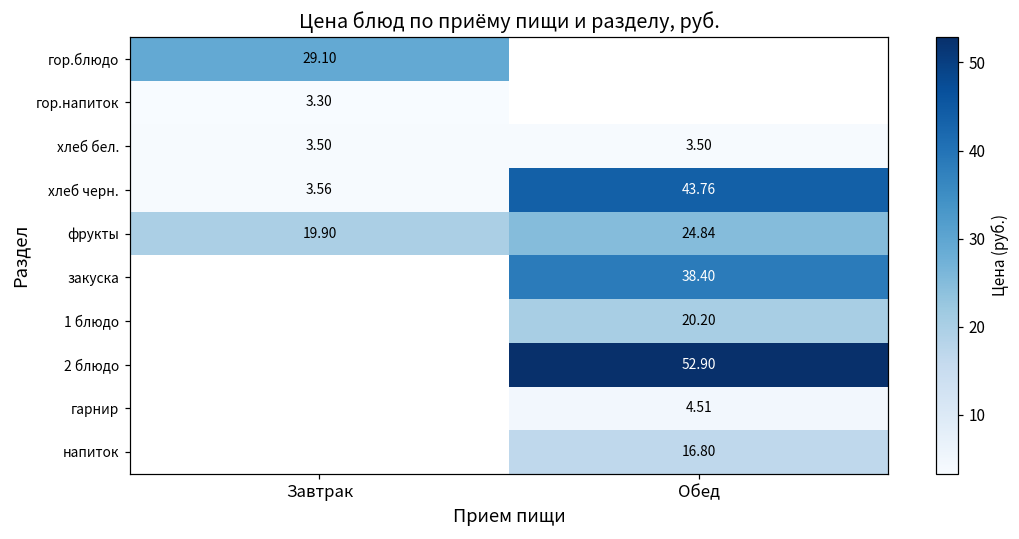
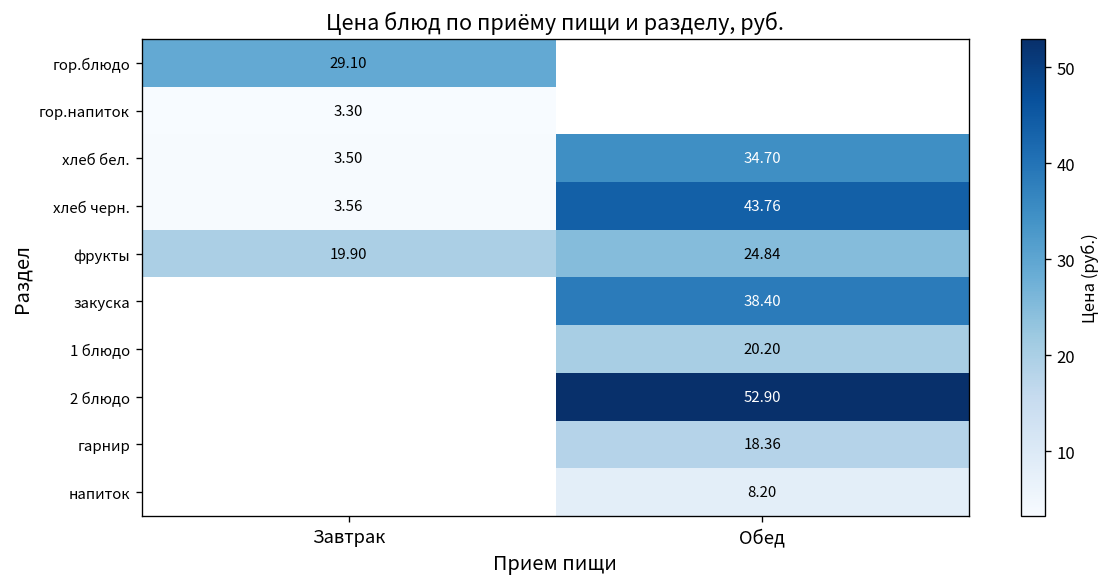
  {
    "гор.блюдо": {
      "Завтрак": 29.10
    },
    "гор.напиток": {
      "Завтрак": 3.30
    },
    "хлеб бел.": {
      "Завтрак": 3.50,
-     "Обед": 3.50
+     "Обед": 34.70
    },
    "хлеб черн.": {
      "Завтрак": 3.56,
      "Обед": 43.76
    },
    "фрукты": {
      "Завтрак": 19.90,
      "Обед": 24.84
    },
    "закуска": {
      "Обед": 38.40
    },
    "1 блюдо": {
      "Обед": 20.20
    },
    "2 блюдо": {
      "Обед": 52.90
    },
    "гарнир": {
-     "Обед": 4.51
+     "Обед": 18.36
    },
    "напиток": {
-     "Обед": 16.80
+     "Обед": 8.20
    }
  }
